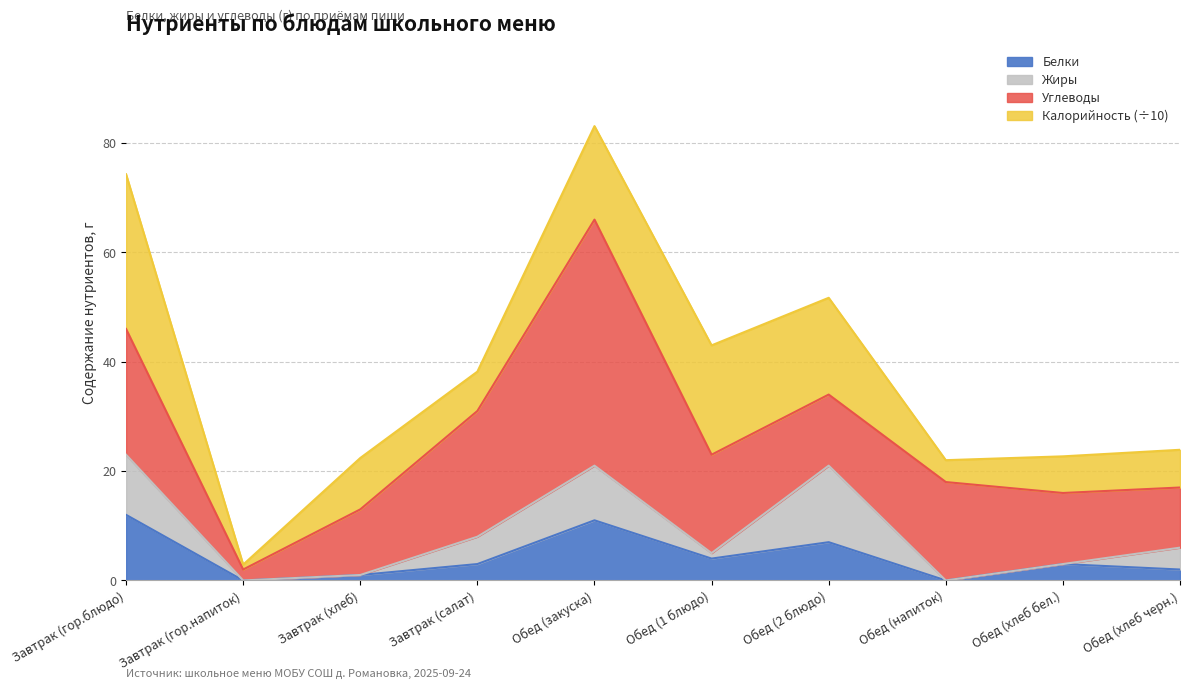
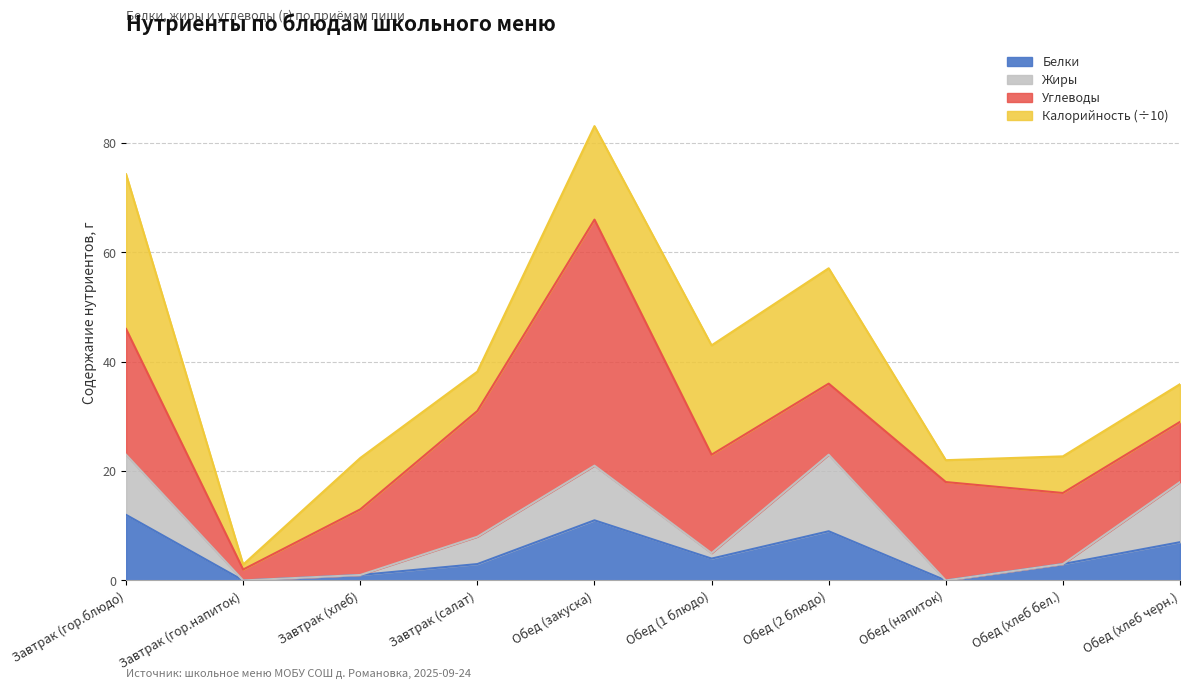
  {
    "Белки": {
      "Завтрак (гор.блюдо)": 12,
      "Завтрак (салат)": 3,
      "Обед (закуска)": 11,
      "Обед (1 блюдо)": 4,
-     "Обед (2 блюдо)": 7,
-     "Обед (хлеб черн.)": 2
+     "Обед (2 блюдо)": 9,
+     "Обед (хлеб черн.)": 7
    },
    "Жиры": {
      "Завтрак (гор.блюдо)": 11,
      "Завтрак (салат)": 5,
      "Обед (закуска)": 10,
      "Обед (1 блюдо)": 1,
      "Обед (2 блюдо)": 14,
-     "Обед (хлеб черн.)": 4
+     "Обед (хлеб черн.)": 11
    },
    "Углеводы": {
      "Завтрак (гор.блюдо)": 23,
      "Завтрак (гор.напиток)": 2,
      "Завтрак (хлеб)": 12,
      "Завтрак (салат)": 23,
      "Обед (закуска)": 45,
      "Обед (1 блюдо)": 18,
      "Обед (2 блюдо)": 13,
      "Обед (напиток)": 18,
      "Обед (хлеб бел.)": 13,
      "Обед (хлеб черн.)": 11
    },
    "Калорийность (÷10)": {
      "Завтрак (гор.блюдо)": 28,
      "Завтрак (гор.напиток)": 1,
      "Завтрак (хлеб)": 9,
      "Завтрак (салат)": 7,
      "Обед (закуска)": 17,
      "Обед (1 блюдо)": 20,
-     "Обед (2 блюдо)": 18,
+     "Обед (2 блюдо)": 21,
      "Обед (напиток)": 4,
      "Обед (хлеб бел.)": 7,
      "Обед (хлеб черн.)": 7
    }
  }
